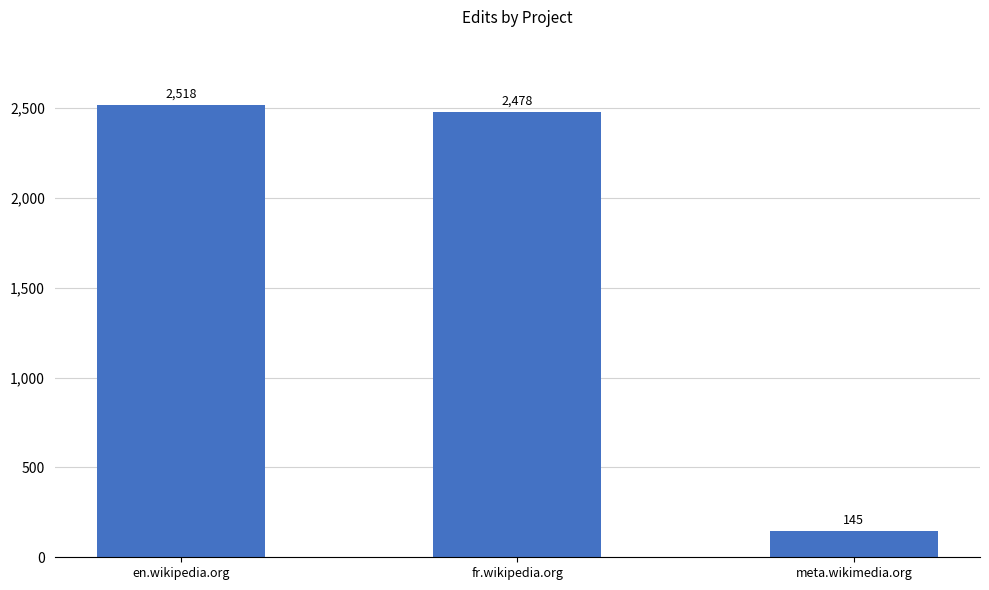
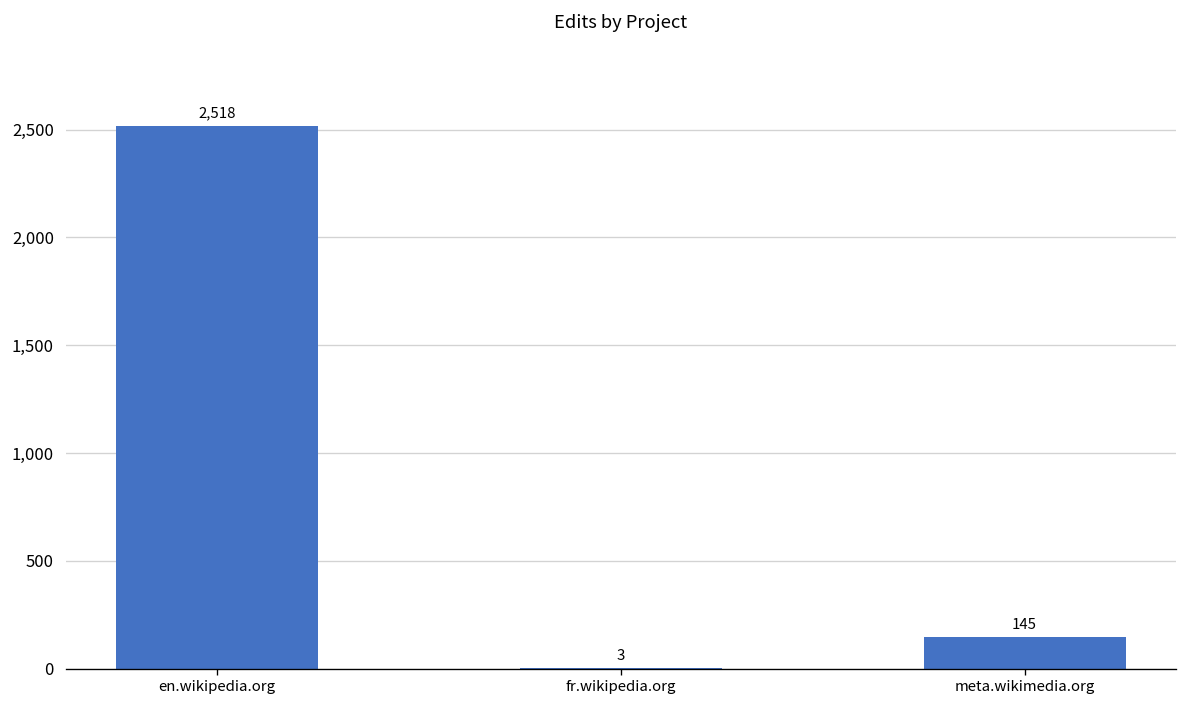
  {
    "en.wikipedia.org": "2,518",
-   "fr.wikipedia.org": "2,478",
+   "fr.wikipedia.org": "3",
    "meta.wikimedia.org": "145"
  }
